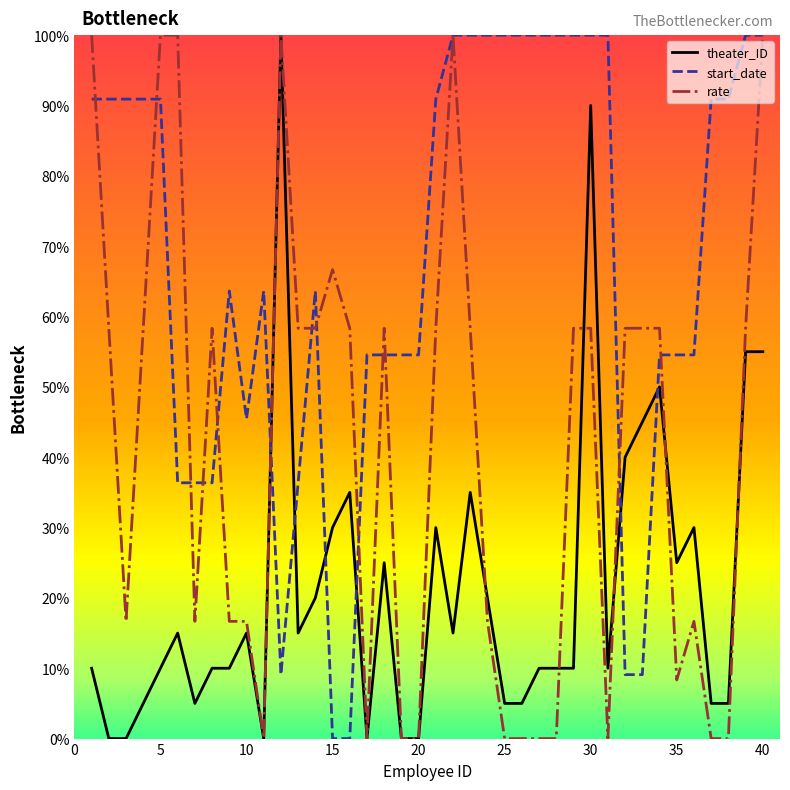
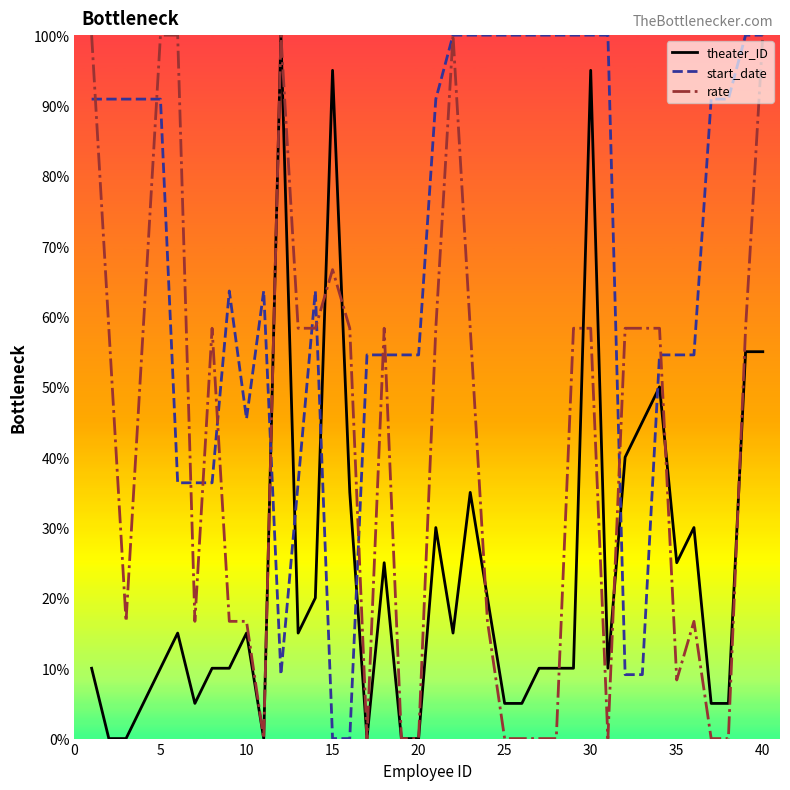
  {
    "theater_ID": {
      "5": "10%",
      "10": "15%",
-     "15": "30%",
+     "15": "95%",
      "25": "5%",
-     "30": "90%",
+     "30": "95%",
      "35": "25%",
      "40": "55%"
    },
    "start_date": {
      "5": "91%",
      "10": "45%",
      "15": "0%",
      "20": "55%",
      "25": "100%",
      "30": "100%",
      "35": "55%"
    },
    "rate": {
      "5": "100%",
      "10": "17%",
      "15": "67%",
      "25": "0%",
      "30": "58%",
      "35": "8%"
    }
  }
